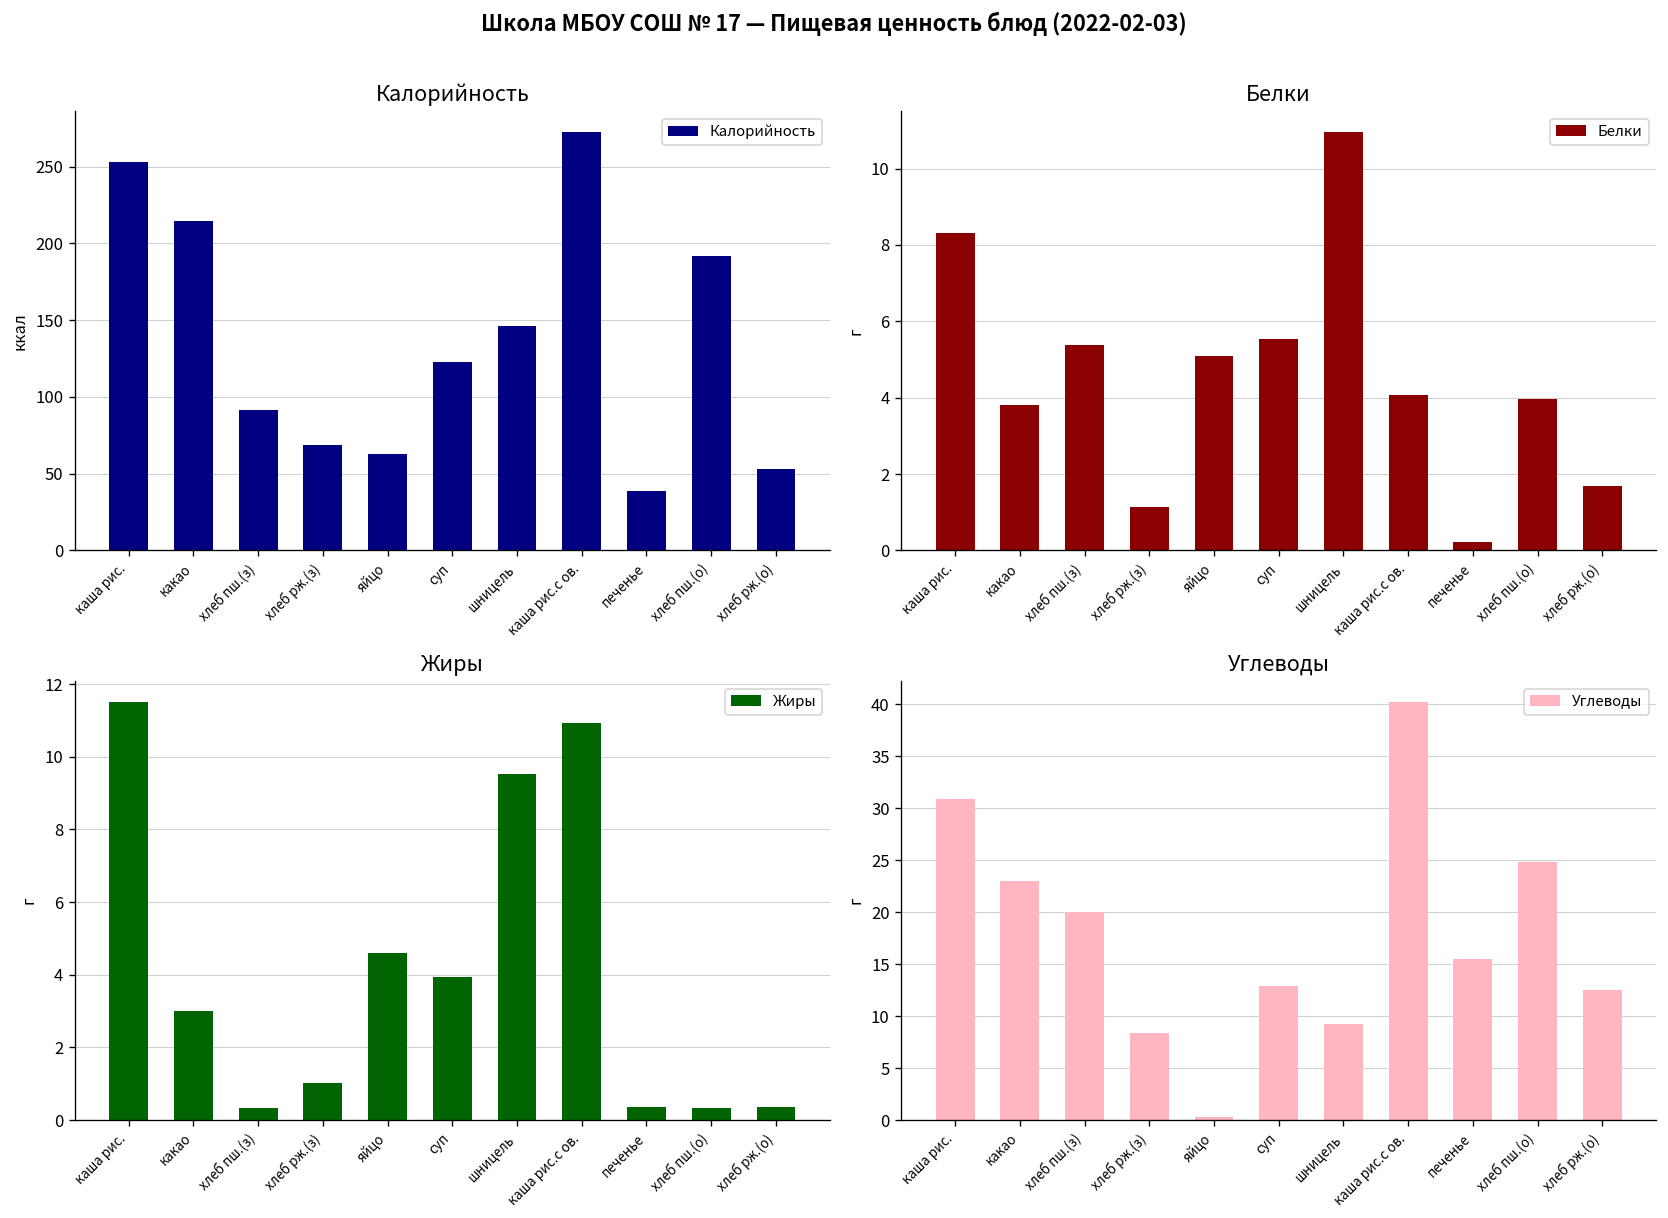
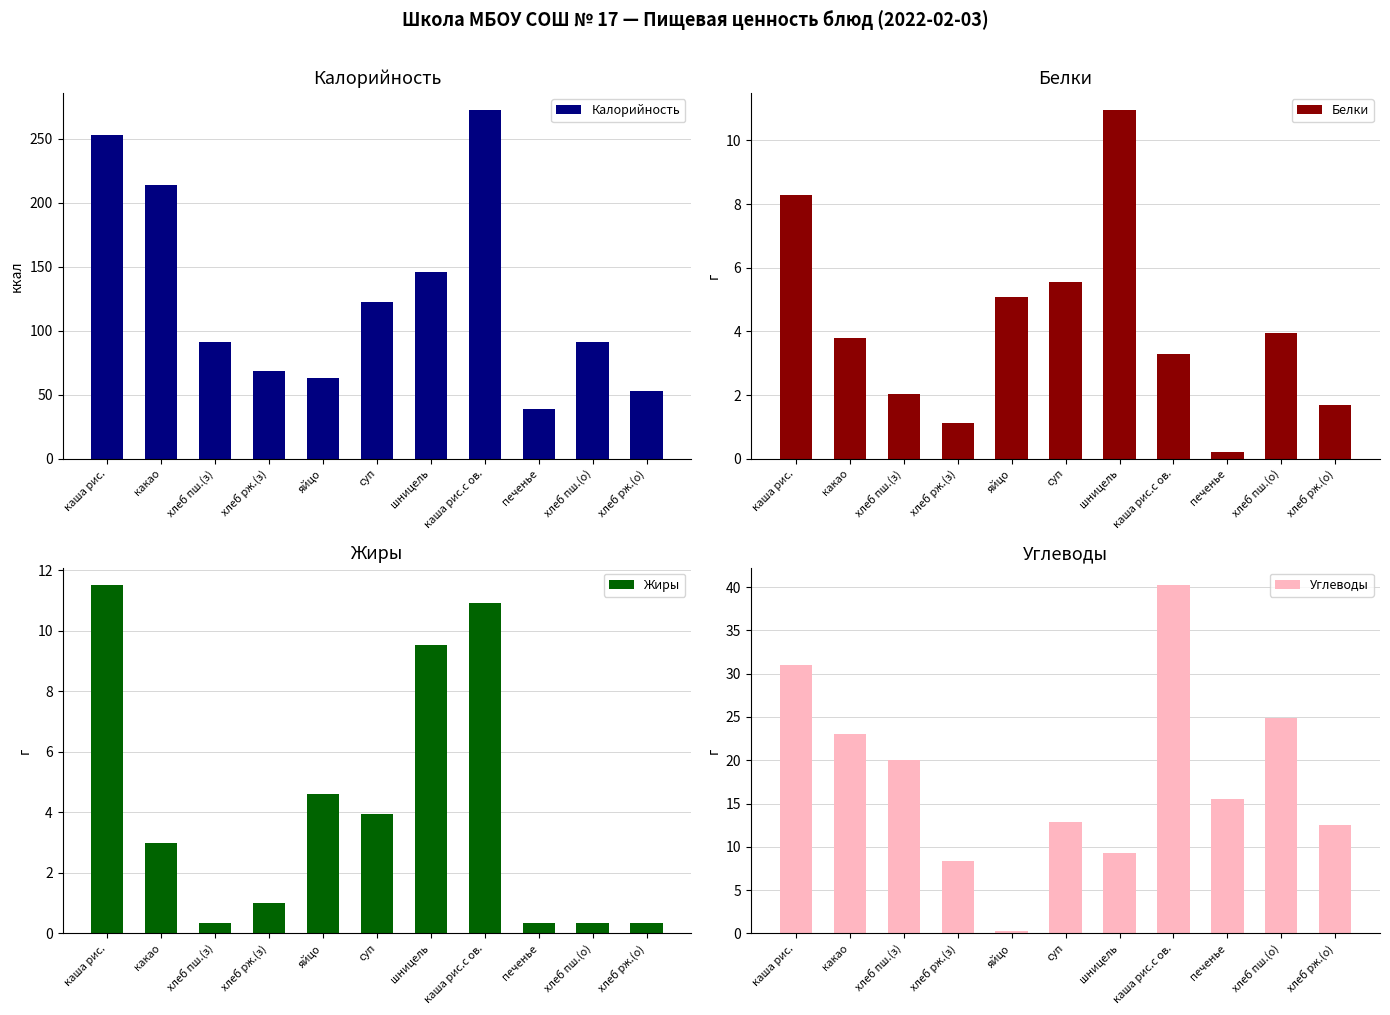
  {
    "Калорийность": {
      "каша рис.": 253,
      "какао": 214,
      "хлеб пш.(з)": 91,
      "хлеб рж.(з)": 69,
      "яйцо": 63,
      "суп": 123,
      "шницель": 146,
      "каша рис.с ов.": 272,
      "печенье": 38,
-     "хлеб пш.(о)": 192,
+     "хлеб пш.(о)": 91,
      "хлеб рж.(о)": 53
    },
    "Белки": {
      "каша рис.": 8.3,
      "какао": 3.8,
-     "хлеб пш.(з)": 5.4,
+     "хлеб пш.(з)": 2.0,
      "хлеб рж.(з)": 1.1,
      "яйцо": 5.1,
      "суп": 5.5,
      "шницель": 11.0,
-     "каша рис.с ов.": 4.1,
+     "каша рис.с ов.": 3.3,
      "печенье": 0.2,
      "хлеб пш.(о)": 4.0,
      "хлеб рж.(о)": 1.7
    },
    "Жиры": {
      "каша рис.": 11.5,
      "какао": 3.0,
      "хлеб пш.(з)": 0.3,
      "хлеб рж.(з)": 1.0,
      "яйцо": 4.6,
      "суп": 3.9,
      "шницель": 9.5,
      "каша рис.с ов.": 10.9,
      "печенье": 0.3,
      "хлеб пш.(о)": 0.3,
      "хлеб рж.(о)": 0.4
    },
    "Углеводы": {
      "каша рис.": 31,
      "какао": 23,
      "хлеб пш.(з)": 20,
      "хлеб рж.(з)": 8,
      "суп": 13,
      "шницель": 9,
      "каша рис.с ов.": 40,
      "печенье": 16,
      "хлеб пш.(о)": 25,
      "хлеб рж.(о)": 13
    }
  }
